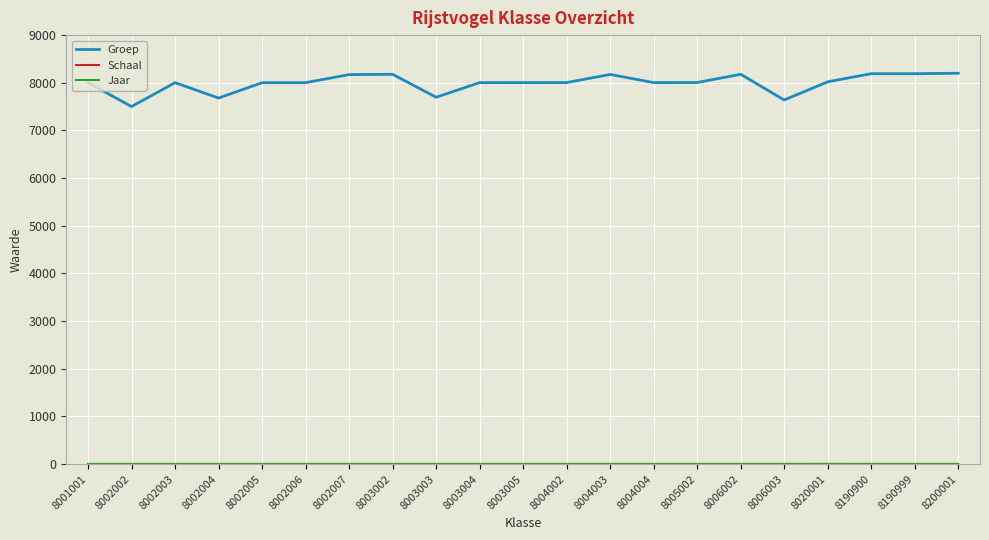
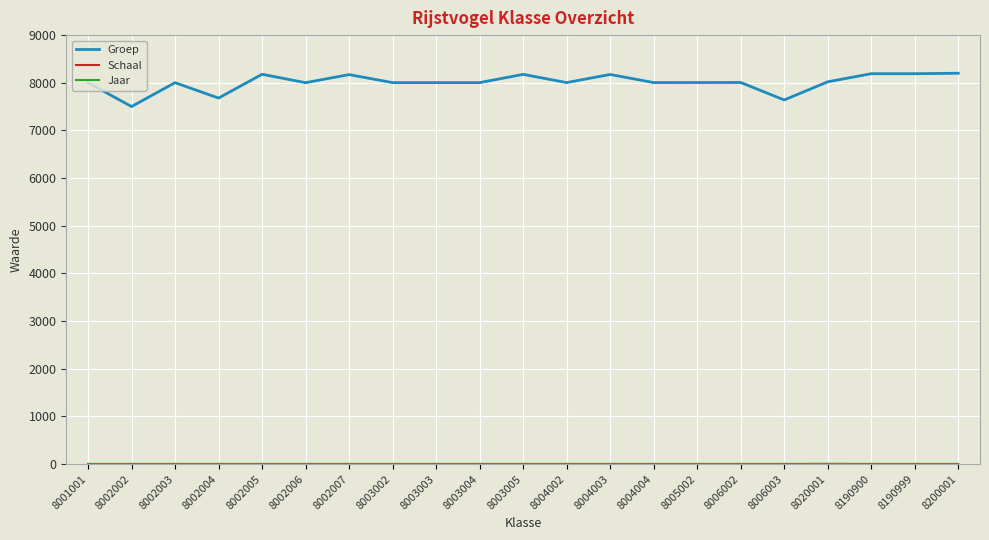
  {
    "Groep": {
      "8002002": 7500,
      "8002003": 8000,
      "8002004": 7700,
-     "8002005": 8000,
+     "8002005": 8200,
      "8002006": 8000,
      "8002007": 8200,
-     "8003002": 8200,
-     "8003003": 7700,
+     "8003002": 8000,
+     "8003003": 8000,
      "8003004": 8000,
-     "8003005": 8000,
+     "8003005": 8200,
      "8004002": 8000,
      "8004003": 8200,
      "8004004": 8000,
      "8005002": 8000,
-     "8006002": 8200,
+     "8006002": 8000,
      "8006003": 7600,
      "8020001": 8000,
      "8190900": 8200,
      "8190999": 8200,
      "8200001": 8200
    },
    "Jaar": {
      "8001001": 0,
      "8002002": 0,
      "8002003": 0,
      "8002004": 0,
      "8002005": 0,
      "8002006": 0,
      "8002007": 0,
      "8003002": 0,
      "8003003": 0,
      "8003004": 0,
      "8003005": 0,
      "8004002": 0,
      "8004003": 0,
      "8004004": 0,
      "8005002": 0,
      "8006002": 0,
      "8006003": 0,
      "8020001": 0,
      "8190900": 0,
      "8190999": 0,
      "8200001": 0
    }
  }
